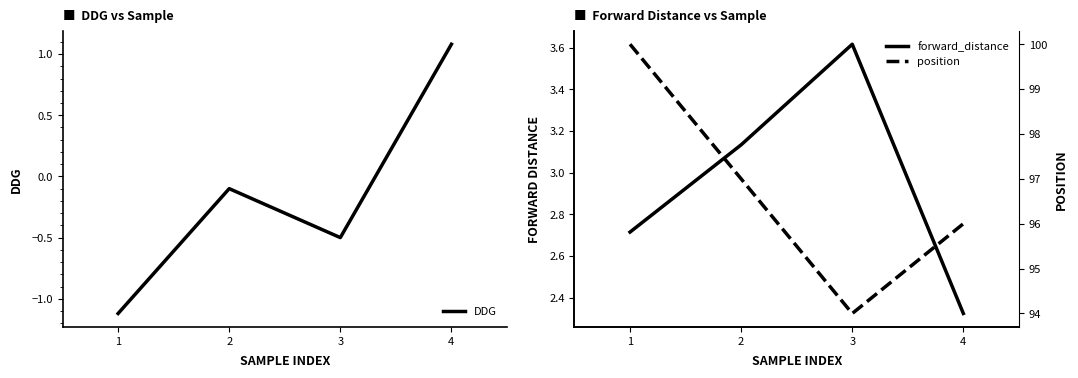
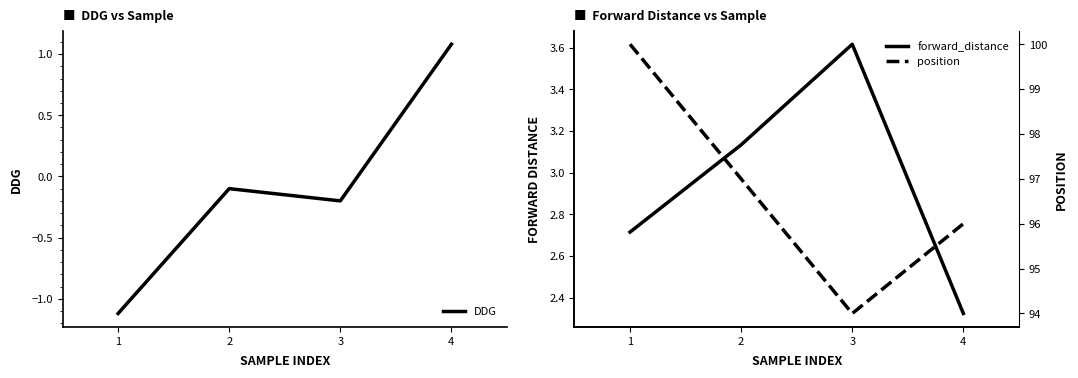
  {
    "■ DDG vs Sample": {
      "1": -1.1,
      "2": -0.1,
-     "3": -0.5,
+     "3": -0.2,
      "4": 1.1
    }
  }
